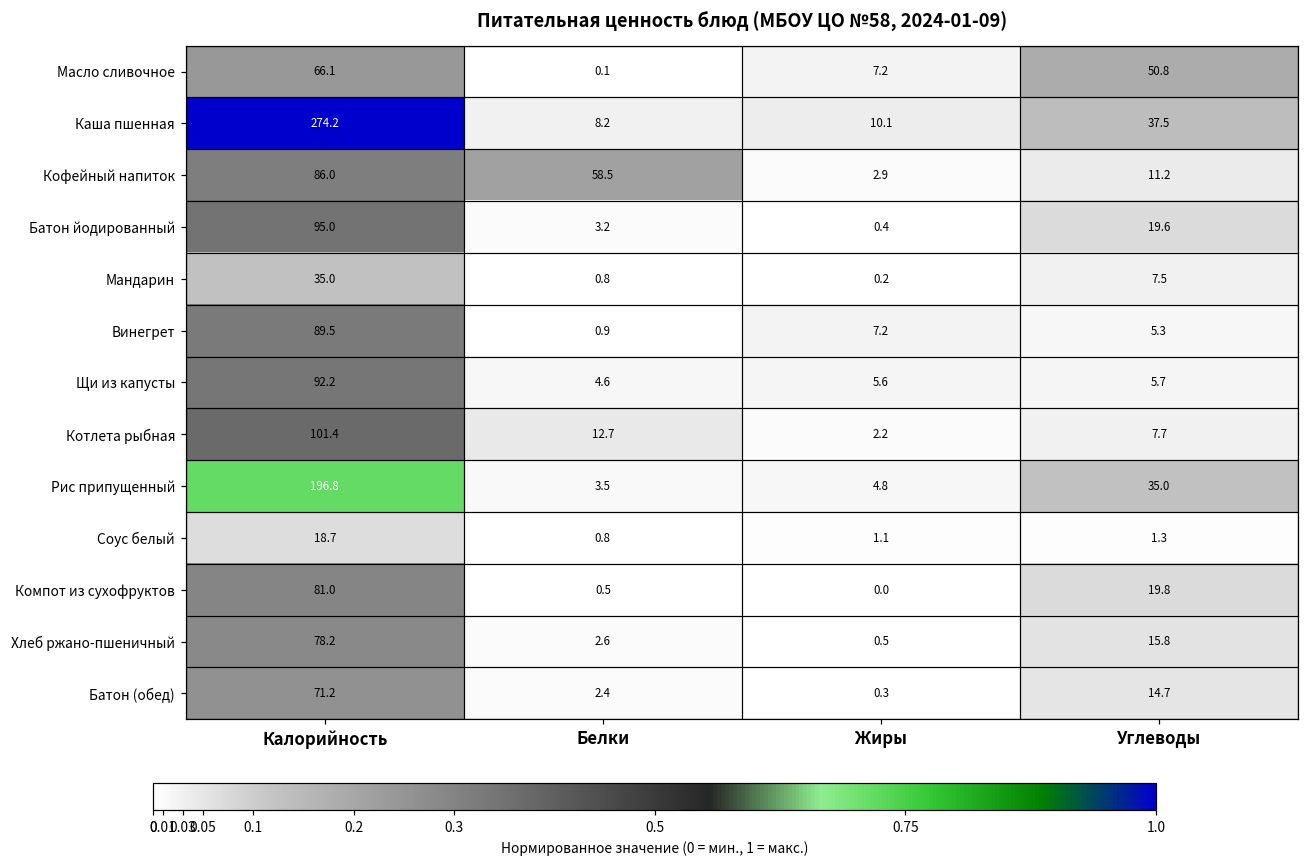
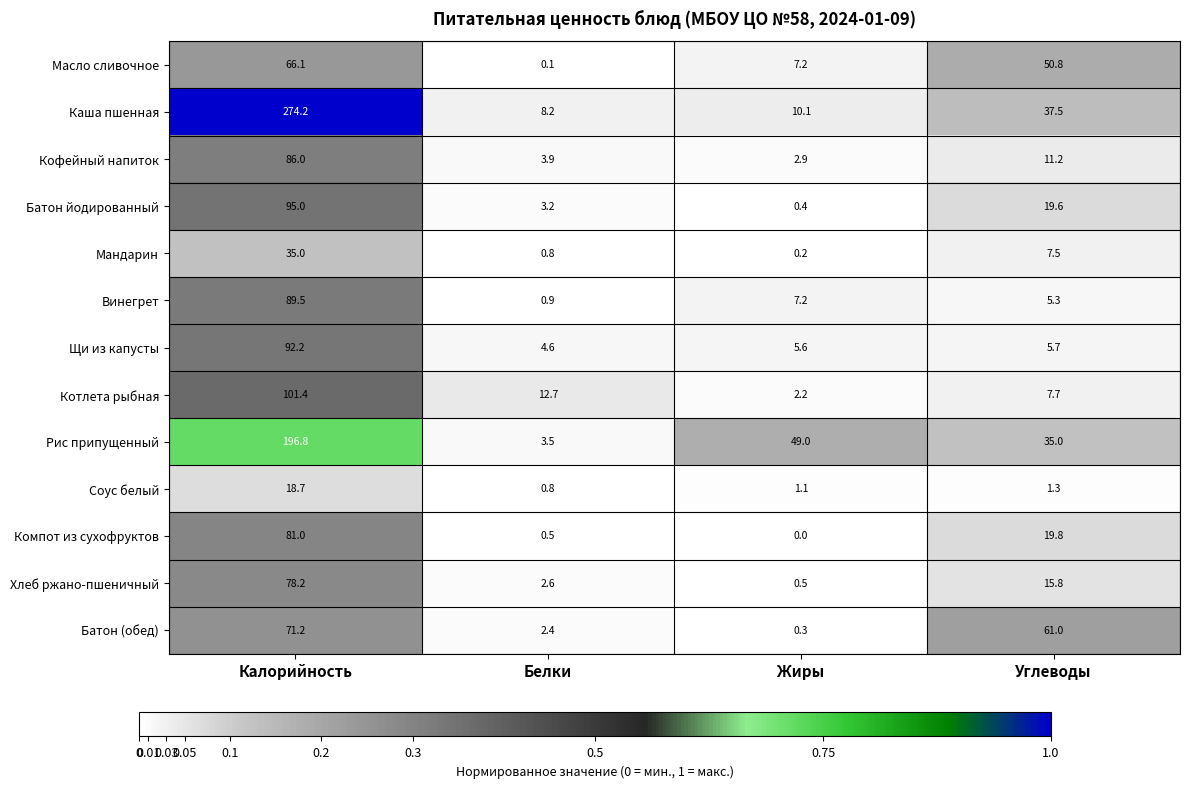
  {
    "Масло сливочное": {
      "Калорийность": 66.1,
      "Белки": 0.1,
      "Жиры": 7.2,
      "Углеводы": 50.8
    },
    "Каша пшенная": {
      "Калорийность": 274.2,
      "Белки": 8.2,
      "Жиры": 10.1,
      "Углеводы": 37.5
    },
    "Кофейный напиток": {
      "Калорийность": 86.0,
-     "Белки": 58.5,
+     "Белки": 3.9,
      "Жиры": 2.9,
      "Углеводы": 11.2
    },
    "Батон йодированный": {
      "Калорийность": 95.0,
      "Белки": 3.2,
      "Жиры": 0.4,
      "Углеводы": 19.6
    },
    "Мандарин": {
      "Калорийность": 35.0,
      "Белки": 0.8,
      "Жиры": 0.2,
      "Углеводы": 7.5
    },
    "Винегрет": {
      "Калорийность": 89.5,
      "Белки": 0.9,
      "Жиры": 7.2,
      "Углеводы": 5.3
    },
    "Щи из капусты": {
      "Калорийность": 92.2,
      "Белки": 4.6,
      "Жиры": 5.6,
      "Углеводы": 5.7
    },
    "Котлета рыбная": {
      "Калорийность": 101.4,
      "Белки": 12.7,
      "Жиры": 2.2,
      "Углеводы": 7.7
    },
    "Рис припущенный": {
      "Калорийность": 196.8,
      "Белки": 3.5,
-     "Жиры": 4.8,
+     "Жиры": 49.0,
      "Углеводы": 35.0
    },
    "Соус белый": {
      "Калорийность": 18.7,
      "Белки": 0.8,
      "Жиры": 1.1,
      "Углеводы": 1.3
    },
    "Компот из сухофруктов": {
      "Калорийность": 81.0,
      "Белки": 0.5,
      "Жиры": 0.0,
      "Углеводы": 19.8
    },
    "Хлеб ржано-пшеничный": {
      "Калорийность": 78.2,
      "Белки": 2.6,
      "Жиры": 0.5,
      "Углеводы": 15.8
    },
    "Батон (обед)": {
      "Калорийность": 71.2,
      "Белки": 2.4,
      "Жиры": 0.3,
-     "Углеводы": 14.7
+     "Углеводы": 61.0
    }
  }
